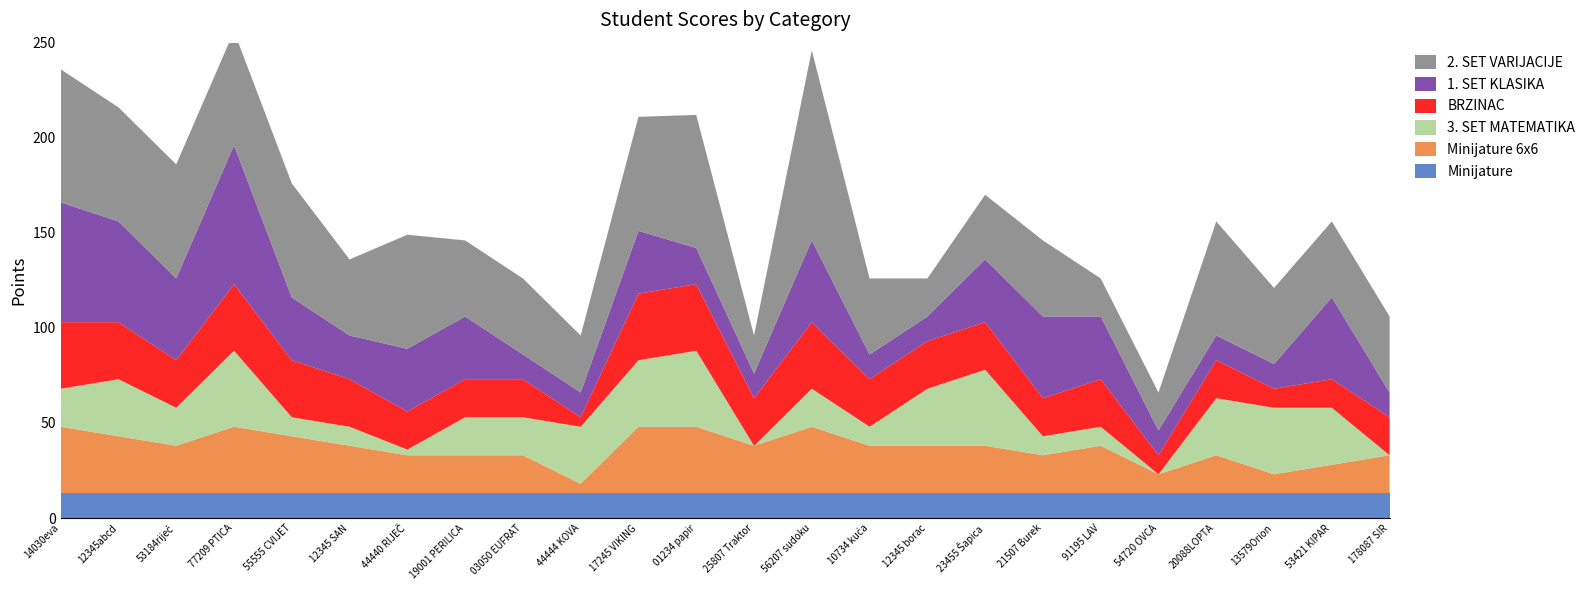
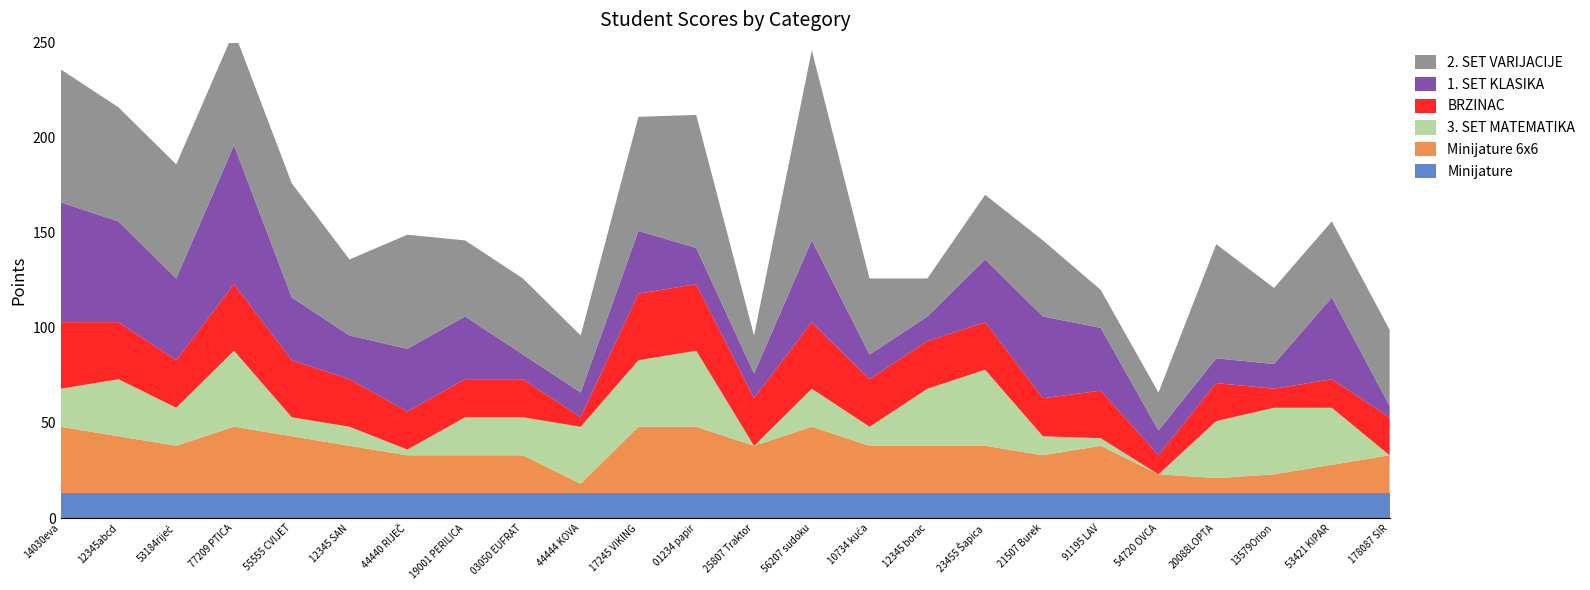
  {
    "Minijature": {
      "14030eva": 13,
      "12345abcd": 13,
      "53184riječ": 13,
      "77209 PTICA": 13,
      "55555 CVIJET": 13,
      "12345 SAN": 13,
      "44440 RIJEČ": 13,
      "19001 PERILICA": 13,
      "03050 EUFRAT": 13,
      "44444 KOVA": 13,
      "17245 VIKING": 13,
      "01234 papir": 13,
      "25807 Traktor": 13,
      "56207 sudoku": 13,
      "10734 kuća": 13,
      "12345 borac": 13,
      "23455 Šapica": 13,
      "21507 Burek": 13,
      "91195 LAV": 13,
      "54720 OVCA": 13,
      "20088LOPTA": 13,
      "13579Orion": 13,
      "53421 KIPAR": 13,
      "178087 SIR": 13
    },
    "Minijature 6x6": {
      "14030eva": 35,
      "12345abcd": 30,
      "53184riječ": 25,
      "77209 PTICA": 35,
      "55555 CVIJET": 30,
      "12345 SAN": 25,
      "44440 RIJEČ": 20,
      "19001 PERILICA": 20,
      "03050 EUFRAT": 20,
      "44444 KOVA": 5,
      "17245 VIKING": 35,
      "01234 papir": 35,
      "56207 sudoku": 35,
      "10734 kuća": 25,
      "12345 borac": 25,
      "23455 Šapica": 25,
      "21507 Burek": 20,
      "91195 LAV": 25,
-     "20088LOPTA": 20,
+     "20088LOPTA": 8,
      "13579Orion": 10,
      "53421 KIPAR": 15
    },
    "3. SET MATEMATIKA": {
      "14030eva": 20,
      "12345abcd": 30,
      "53184riječ": 20,
      "77209 PTICA": 40,
      "55555 CVIJET": 10,
      "12345 SAN": 10,
      "44440 RIJEČ": 3,
      "19001 PERILICA": 20,
      "03050 EUFRAT": 20,
      "44444 KOVA": 30,
      "17245 VIKING": 35,
      "01234 papir": 40,
      "56207 sudoku": 20,
      "10734 kuća": 10,
      "12345 borac": 30,
      "23455 Šapica": 40,
      "21507 Burek": 10,
-     "91195 LAV": 10,
+     "91195 LAV": 4,
      "20088LOPTA": 30,
      "13579Orion": 35,
      "53421 KIPAR": 30
    },
    "BRZINAC": {
      "14030eva": 35,
      "12345abcd": 30,
      "53184riječ": 25,
      "77209 PTICA": 35,
      "55555 CVIJET": 30,
      "12345 SAN": 25,
      "44440 RIJEČ": 20,
      "19001 PERILICA": 20,
      "03050 EUFRAT": 20,
      "44444 KOVA": 5,
      "17245 VIKING": 35,
      "01234 papir": 35,
      "25807 Traktor": 25,
      "56207 sudoku": 35,
      "10734 kuća": 25,
      "12345 borac": 25,
      "23455 Šapica": 25,
      "21507 Burek": 20,
      "91195 LAV": 25,
      "54720 OVCA": 10,
      "20088LOPTA": 20,
      "13579Orion": 10,
      "53421 KIPAR": 15,
      "178087 SIR": 20
    },
    "1. SET KLASIKA": {
      "14030eva": 63,
      "12345abcd": 53,
      "53184riječ": 43,
      "77209 PTICA": 73,
      "55555 CVIJET": 33,
      "12345 SAN": 23,
      "44440 RIJEČ": 33,
      "19001 PERILICA": 33,
      "03050 EUFRAT": 13,
      "44444 KOVA": 13,
      "17245 VIKING": 33,
      "01234 papir": 19,
      "25807 Traktor": 13,
      "56207 sudoku": 43,
      "10734 kuća": 13,
      "12345 borac": 13,
      "23455 Šapica": 33,
      "21507 Burek": 43,
      "91195 LAV": 33,
      "54720 OVCA": 13,
      "20088LOPTA": 13,
      "13579Orion": 13,
      "53421 KIPAR": 43,
-     "178087 SIR": 13
+     "178087 SIR": 6
    },
    "2. SET VARIJACIJE": {
      "14030eva": 70,
      "12345abcd": 60,
      "53184riječ": 60,
      "55555 CVIJET": 60,
      "12345 SAN": 40,
      "44440 RIJEČ": 60,
      "19001 PERILICA": 40,
      "03050 EUFRAT": 40,
      "44444 KOVA": 30,
      "17245 VIKING": 60,
      "01234 papir": 70,
      "25807 Traktor": 20,
      "56207 sudoku": 100,
      "10734 kuća": 40,
      "12345 borac": 20,
      "23455 Šapica": 34,
      "21507 Burek": 40,
      "91195 LAV": 20,
      "54720 OVCA": 20,
      "20088LOPTA": 60,
      "13579Orion": 40,
      "53421 KIPAR": 40,
      "178087 SIR": 40
    }
  }
